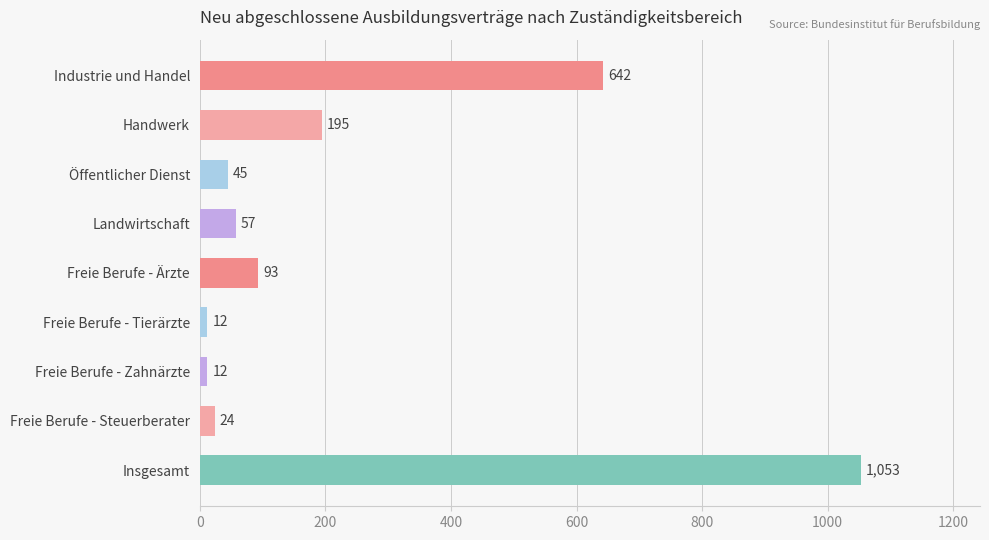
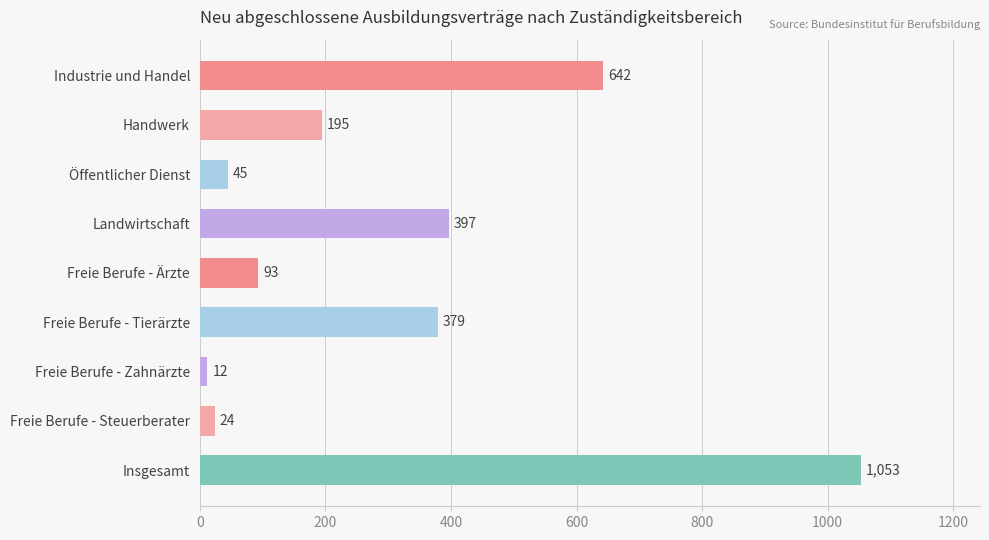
  {
    "Industrie und Handel": "642",
    "Handwerk": "195",
    "Öffentlicher Dienst": "45",
-   "Landwirtschaft": "57",
+   "Landwirtschaft": "397",
    "Freie Berufe - Ärzte": "93",
-   "Freie Berufe - Tierärzte": "12",
+   "Freie Berufe - Tierärzte": "379",
    "Freie Berufe - Zahnärzte": "12",
    "Freie Berufe - Steuerberater": "24",
    "Insgesamt": "1,053"
  }
